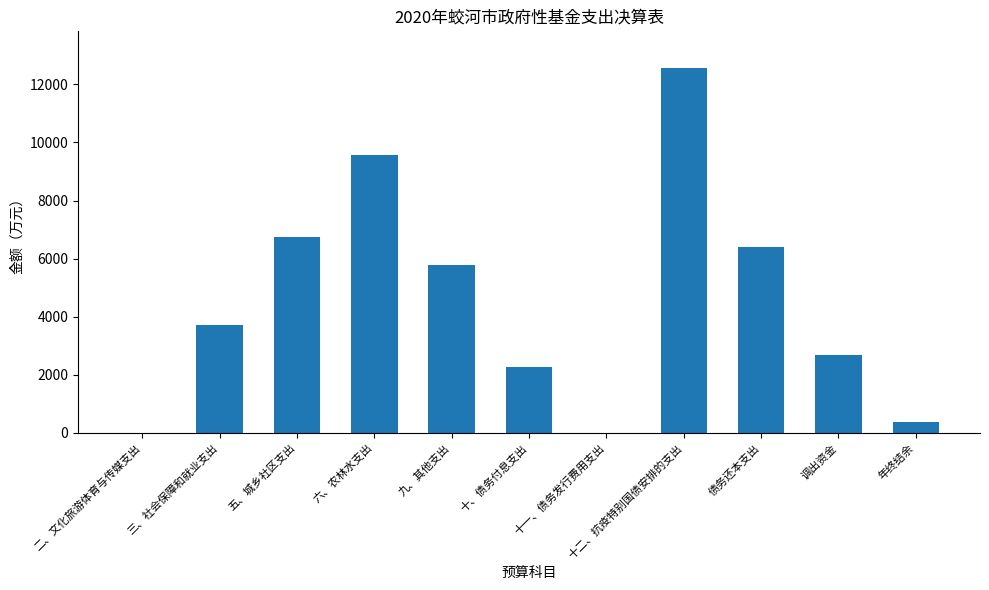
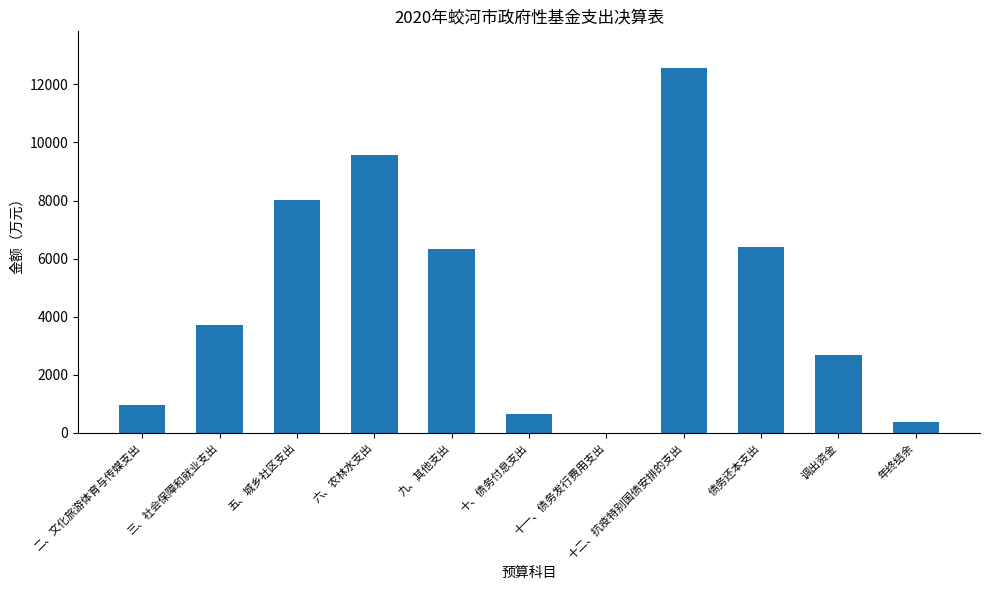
  {
-   "二、文化旅游体育与传媒支出": 0,
+   "二、文化旅游体育与传媒支出": 1000,
    "三、社会保障和就业支出": 3700,
-   "五、城乡社区支出": 6800,
+   "五、城乡社区支出": 8000,
    "六、农林水支出": 9600,
-   "九、其他支出": 5800,
-   "十、债务付息支出": 2300,
+   "九、其他支出": 6300,
+   "十、债务付息支出": 700,
    "十二、抗疫特别国债安排的支出": 12600,
    "债务还本支出": 6400,
    "调出资金": 2700,
    "年终结余": 400
  }
